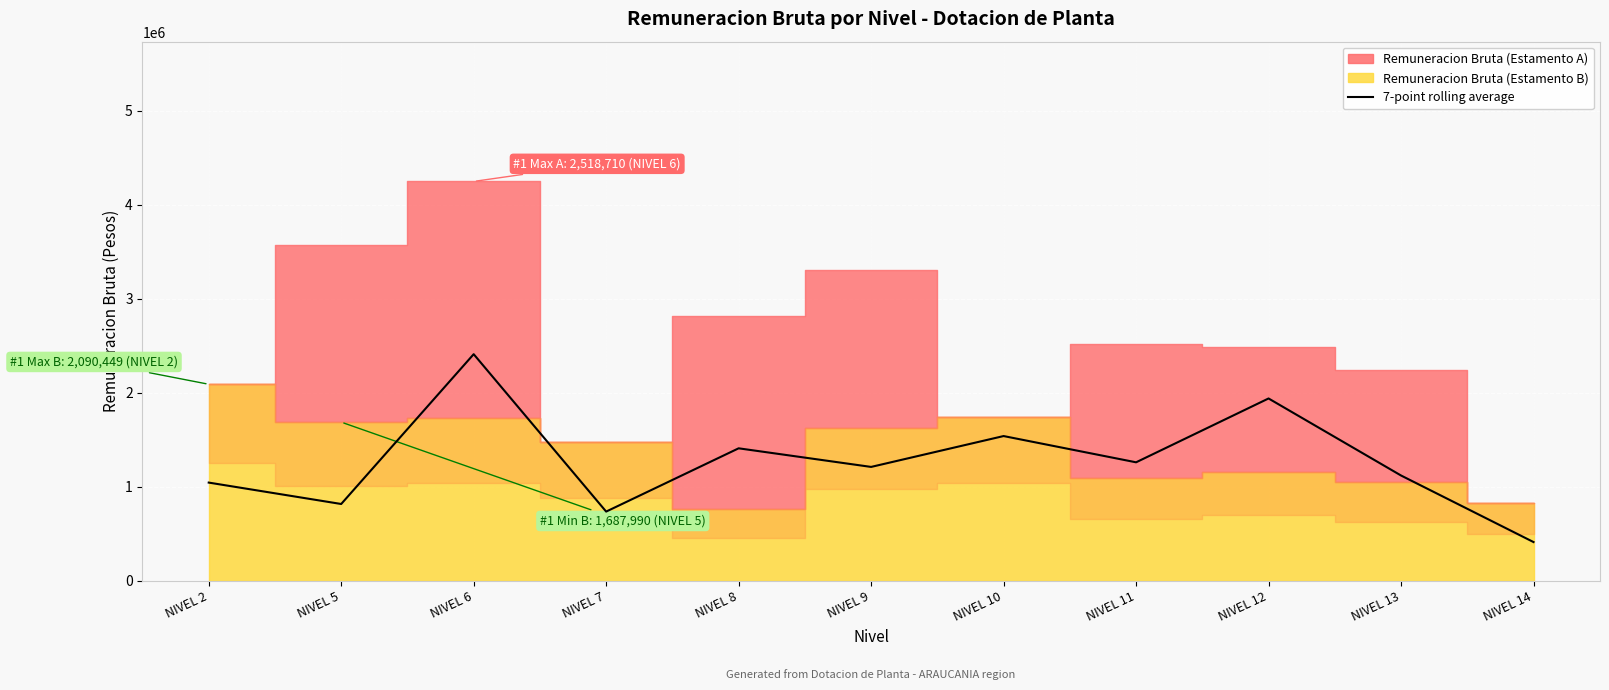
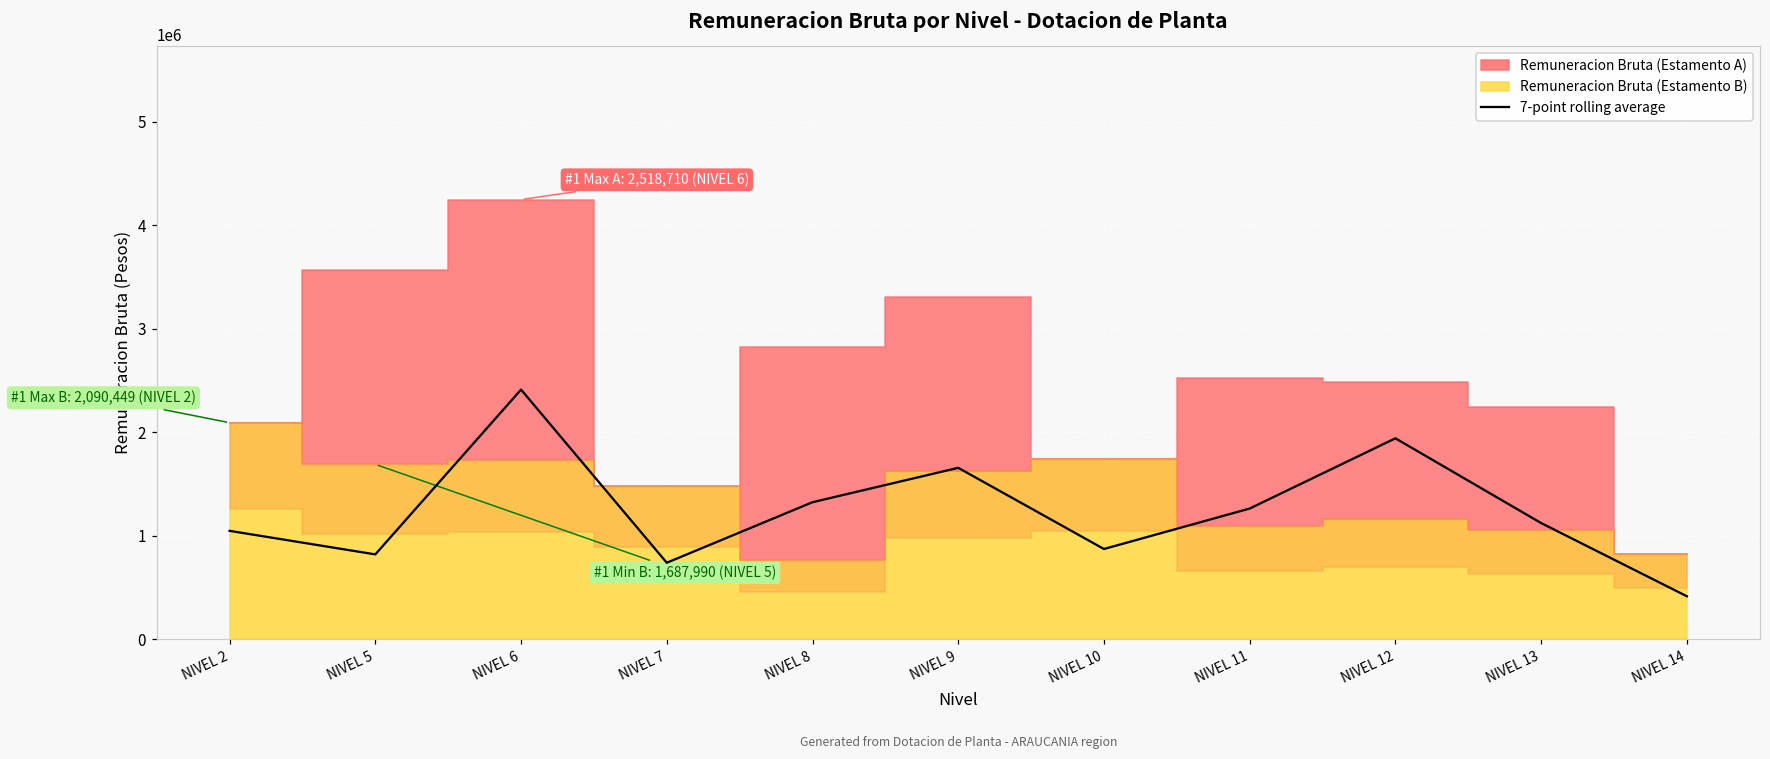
  {
    "7-point rolling average": {
      "NIVEL 2": 1000000,
      "NIVEL 5": 800000,
      "NIVEL 6": 2400000,
-     "NIVEL 8": 1400000,
-     "NIVEL 9": 1200000,
-     "NIVEL 10": 1500000,
+     "NIVEL 8": 1300000,
+     "NIVEL 9": 1700000,
+     "NIVEL 10": 900000,
      "NIVEL 11": 1300000,
      "NIVEL 12": 1900000,
      "NIVEL 13": 1100000,
      "NIVEL 14": 400000
    }
  }
